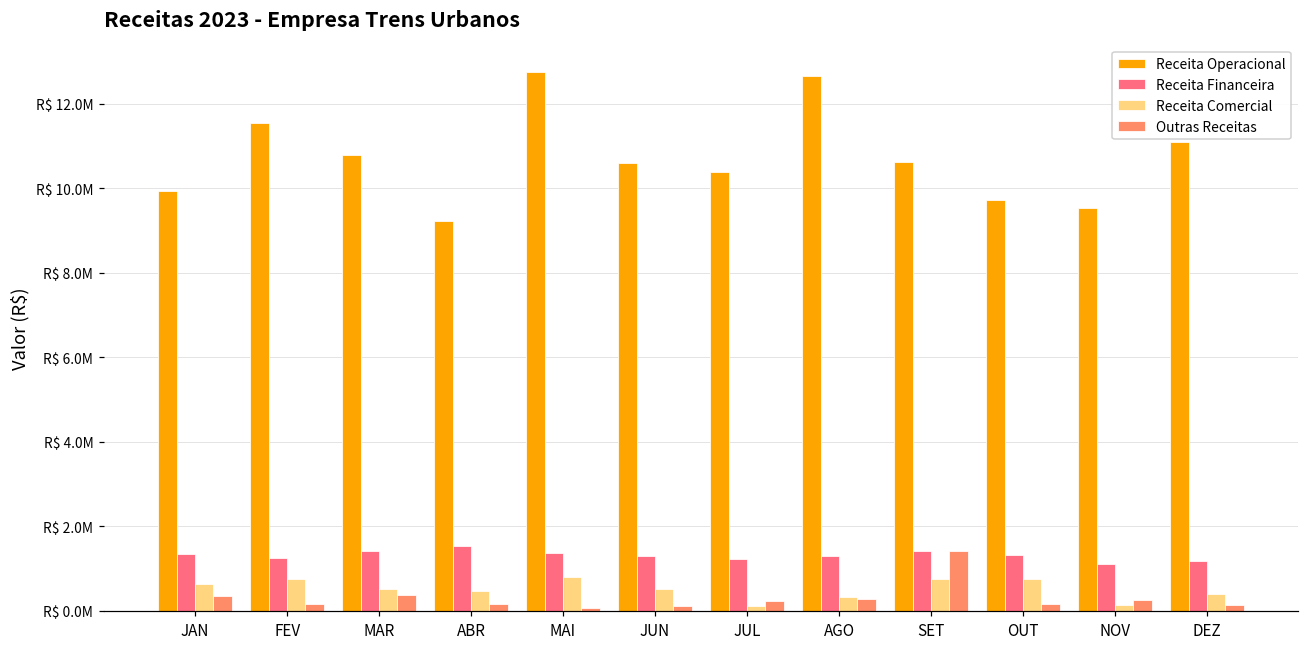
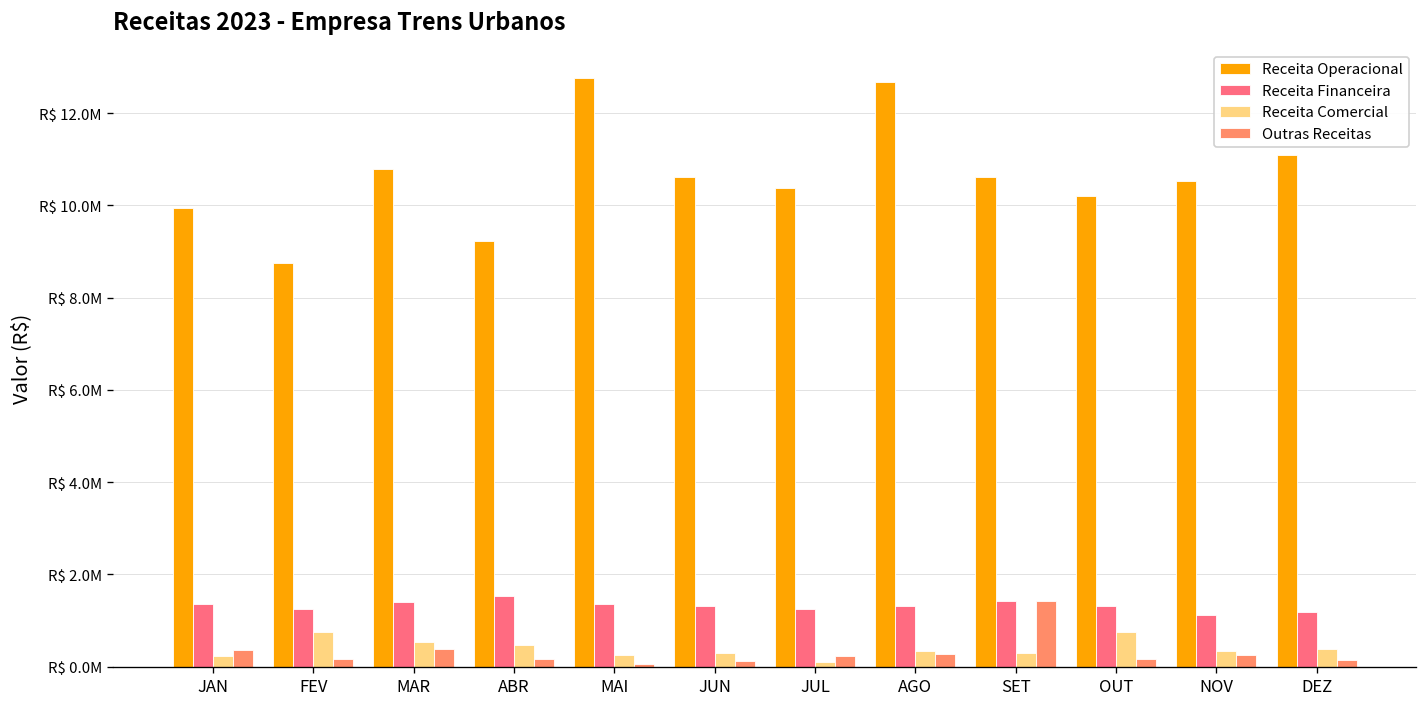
  {
    "Receita Operacional": {
      "JAN": "R$ 9900000",
-     "FEV": "R$ 11500000",
+     "FEV": "R$ 8800000",
      "MAR": "R$ 10800000",
      "ABR": "R$ 9200000",
      "MAI": "R$ 12800000",
      "JUN": "R$ 10600000",
      "JUL": "R$ 10400000",
      "AGO": "R$ 12700000",
      "SET": "R$ 10600000",
-     "OUT": "R$ 9700000",
-     "NOV": "R$ 9500000",
+     "OUT": "R$ 10200000",
+     "NOV": "R$ 10500000",
      "DEZ": "R$ 11100000"
    },
    "Receita Comercial": {
-     "JAN": "R$ 600000",
+     "JAN": "R$ 200000",
      "FEV": "R$ 800000",
      "MAR": "R$ 500000",
      "ABR": "R$ 500000",
-     "MAI": "R$ 800000",
-     "JUN": "R$ 500000",
+     "MAI": "R$ 300000",
+     "JUN": "R$ 300000",
      "JUL": "R$ 100000",
      "AGO": "R$ 300000",
-     "SET": "R$ 700000",
+     "SET": "R$ 300000",
      "OUT": "R$ 700000",
-     "NOV": "R$ 100000",
+     "NOV": "R$ 300000",
      "DEZ": "R$ 400000"
    }
  }
